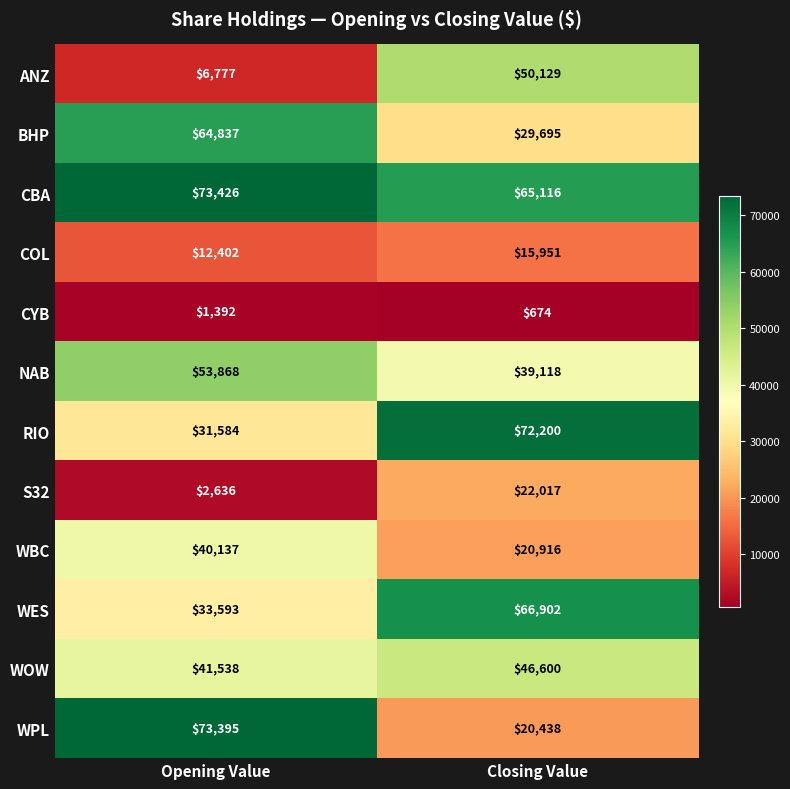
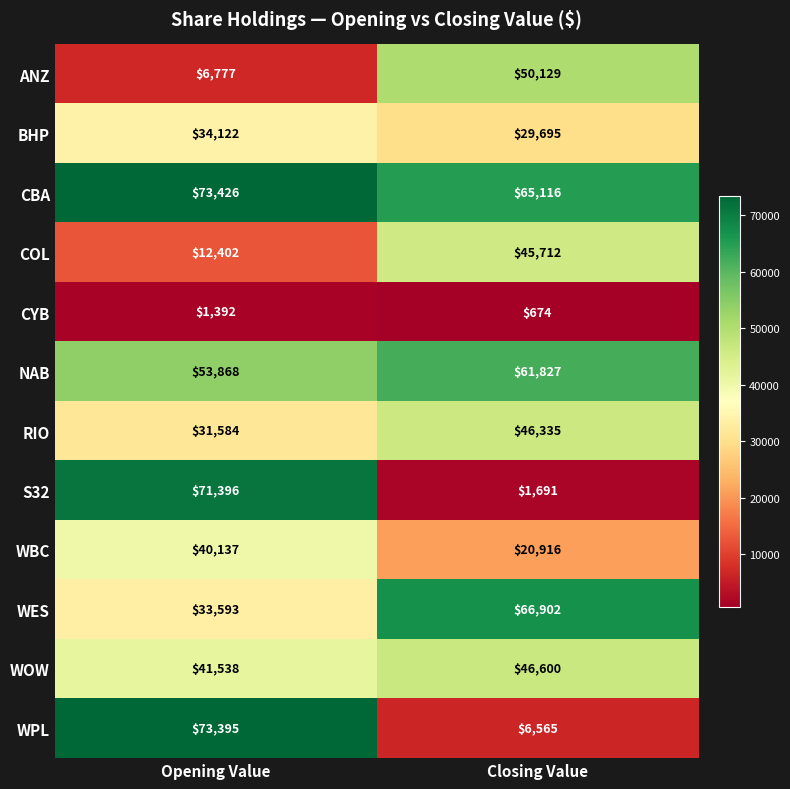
  {
    "ANZ": {
      "Opening Value": "$6,777",
      "Closing Value": "$50,129"
    },
    "BHP": {
-     "Opening Value": "$64,837",
+     "Opening Value": "$34,122",
      "Closing Value": "$29,695"
    },
    "CBA": {
      "Opening Value": "$73,426",
      "Closing Value": "$65,116"
    },
    "COL": {
      "Opening Value": "$12,402",
-     "Closing Value": "$15,951"
+     "Closing Value": "$45,712"
    },
    "CYB": {
      "Opening Value": "$1,392",
      "Closing Value": "$674"
    },
    "NAB": {
      "Opening Value": "$53,868",
-     "Closing Value": "$39,118"
+     "Closing Value": "$61,827"
    },
    "RIO": {
      "Opening Value": "$31,584",
-     "Closing Value": "$72,200"
+     "Closing Value": "$46,335"
    },
    "S32": {
-     "Opening Value": "$2,636",
-     "Closing Value": "$22,017"
+     "Opening Value": "$71,396",
+     "Closing Value": "$1,691"
    },
    "WBC": {
      "Opening Value": "$40,137",
      "Closing Value": "$20,916"
    },
    "WES": {
      "Opening Value": "$33,593",
      "Closing Value": "$66,902"
    },
    "WOW": {
      "Opening Value": "$41,538",
      "Closing Value": "$46,600"
    },
    "WPL": {
      "Opening Value": "$73,395",
-     "Closing Value": "$20,438"
+     "Closing Value": "$6,565"
    }
  }
